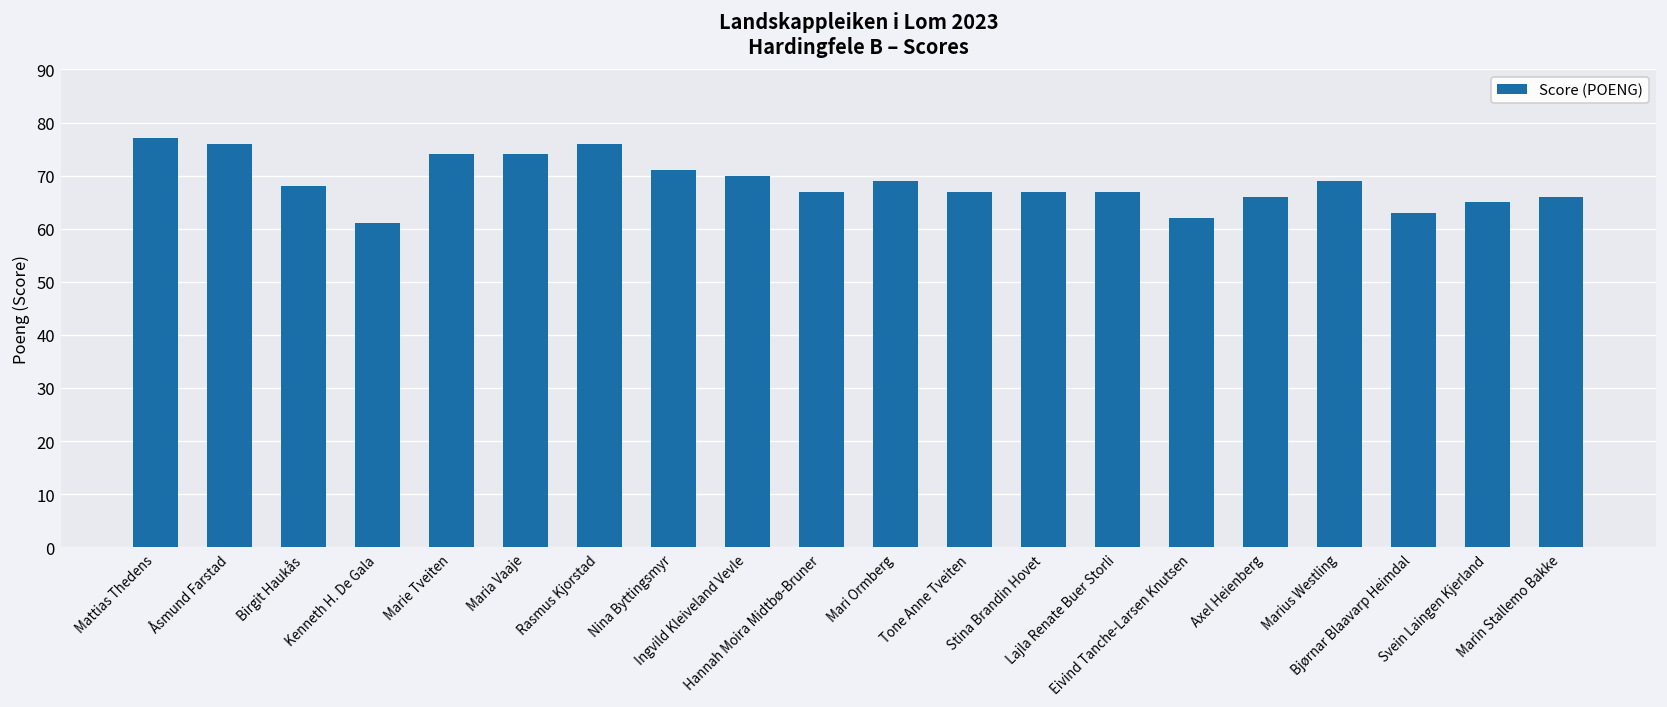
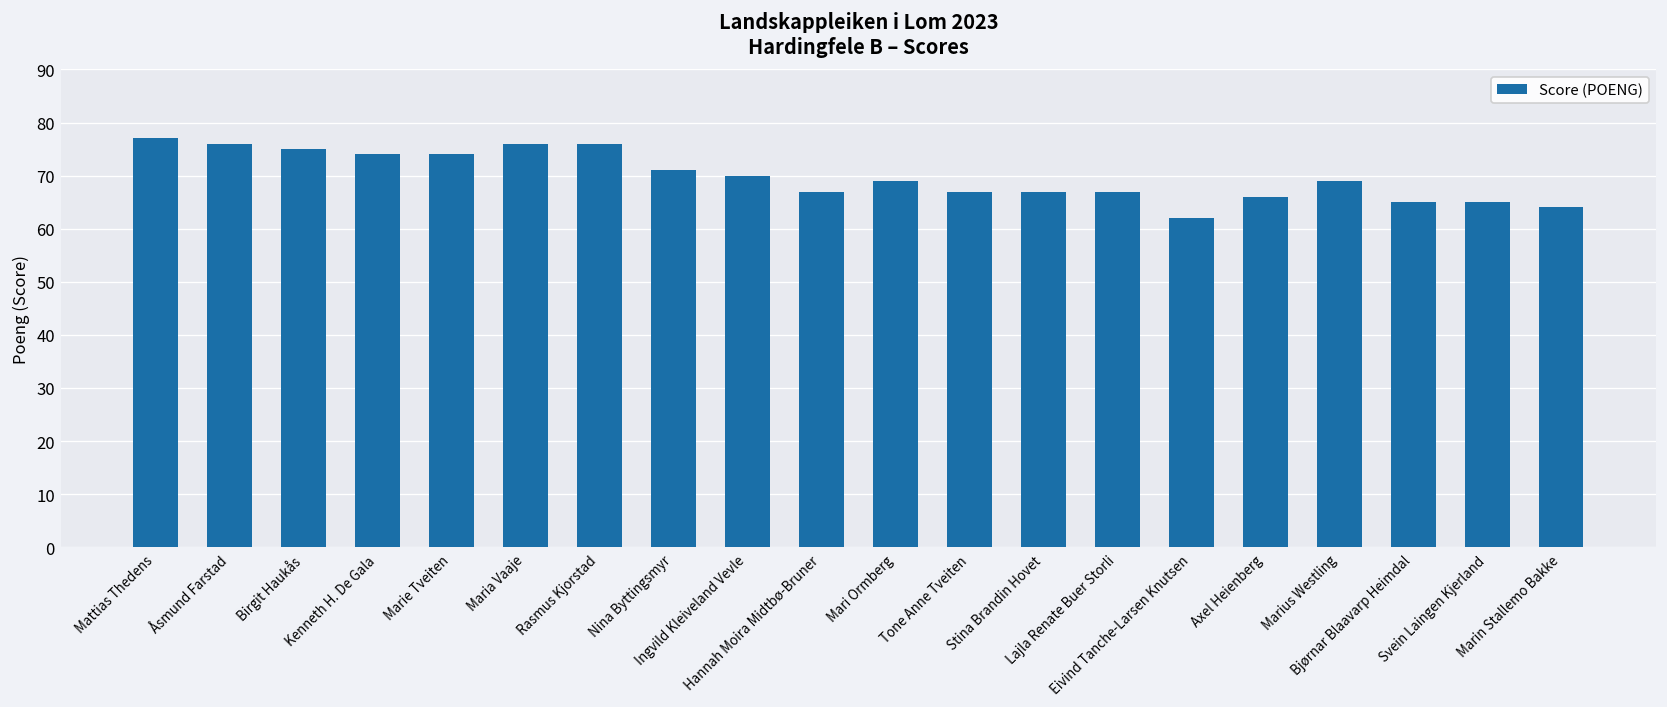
  {
    "Mattias Thedens": 77,
    "Åsmund Farstad": 76,
-   "Birgit Haukås": 68,
-   "Kenneth H. De Gala": 61,
+   "Birgit Haukås": 75,
+   "Kenneth H. De Gala": 74,
    "Marie Tveiten": 74,
-   "Maria Vaaje": 74,
+   "Maria Vaaje": 76,
    "Rasmus Kjorstad": 76,
    "Nina Byttingsmyr": 71,
    "Ingvild Kleiveland Vevle": 70,
    "Hannah Moira Midtbø-Bruner": 67,
    "Mari Ormberg": 69,
    "Tone Anne Tveiten": 67,
    "Stina Brandin Hovet": 67,
    "Lajla Renate Buer Storli": 67,
    "Eivind Tanche-Larsen Knutsen": 62,
    "Axel Heienberg": 66,
    "Marius Westling": 69,
-   "Bjørnar Blaavarp Heimdal": 63,
+   "Bjørnar Blaavarp Heimdal": 65,
    "Svein Laingen Kjerland": 65,
-   "Marin Stallemo Bakke": 66
+   "Marin Stallemo Bakke": 64
  }
